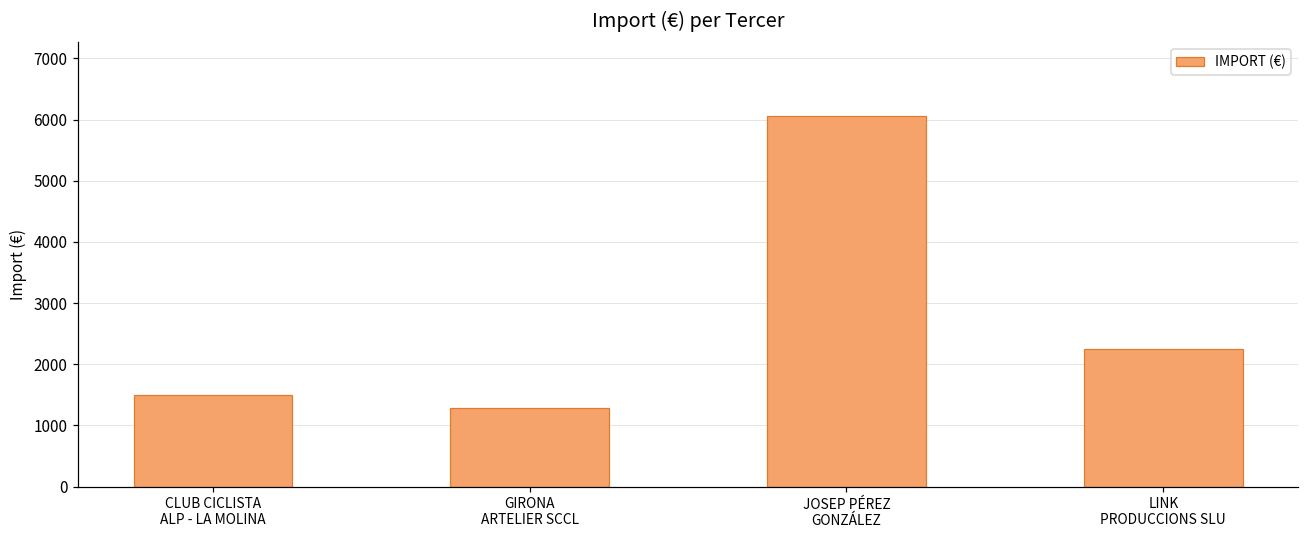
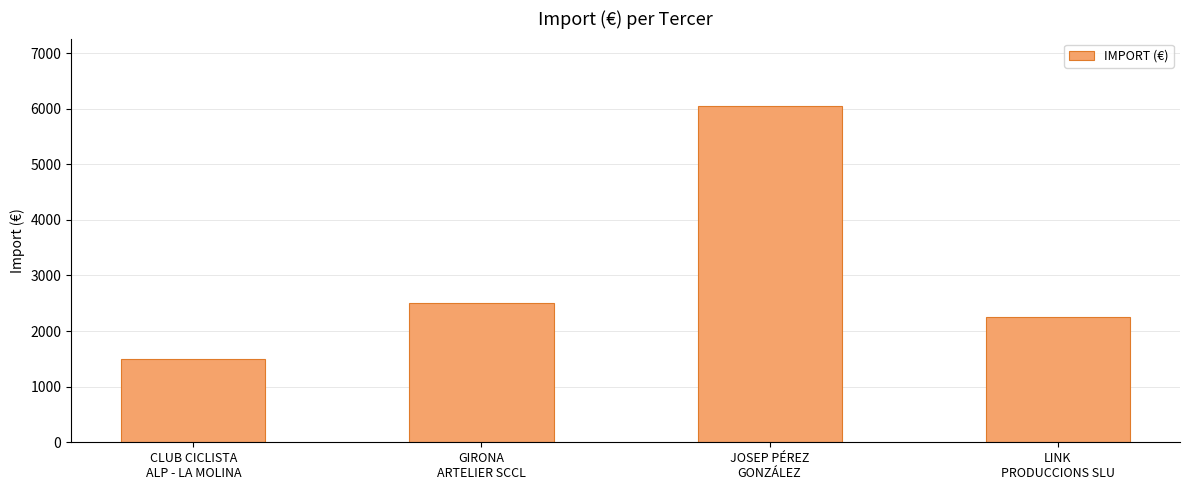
  {
    "CLUB CICLISTA ALP - LA MOLINA": 1500,
-   "GIRONA ARTELIER SCCL": 1300,
+   "GIRONA ARTELIER SCCL": 2500,
    "JOSEP PÉREZ GONZÁLEZ": 6100,
    "LINK PRODUCCIONS SLU": 2300
  }
